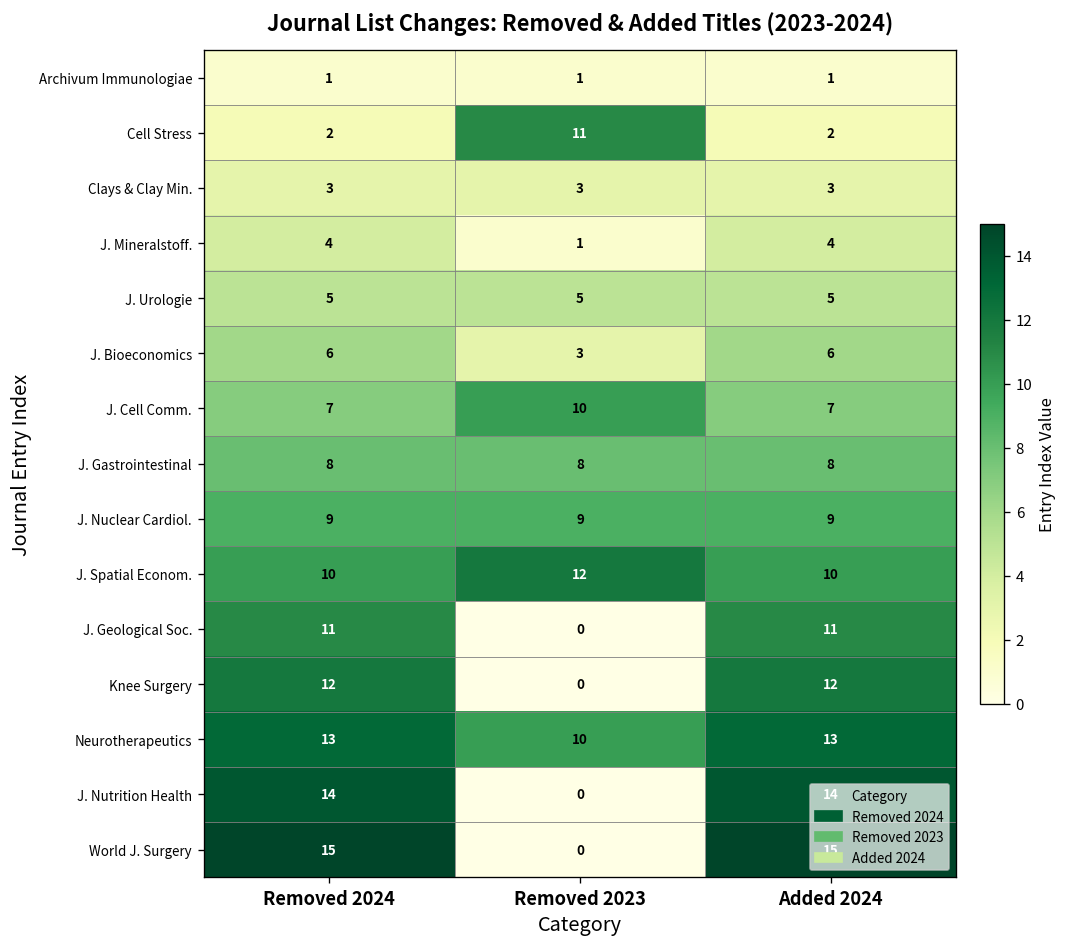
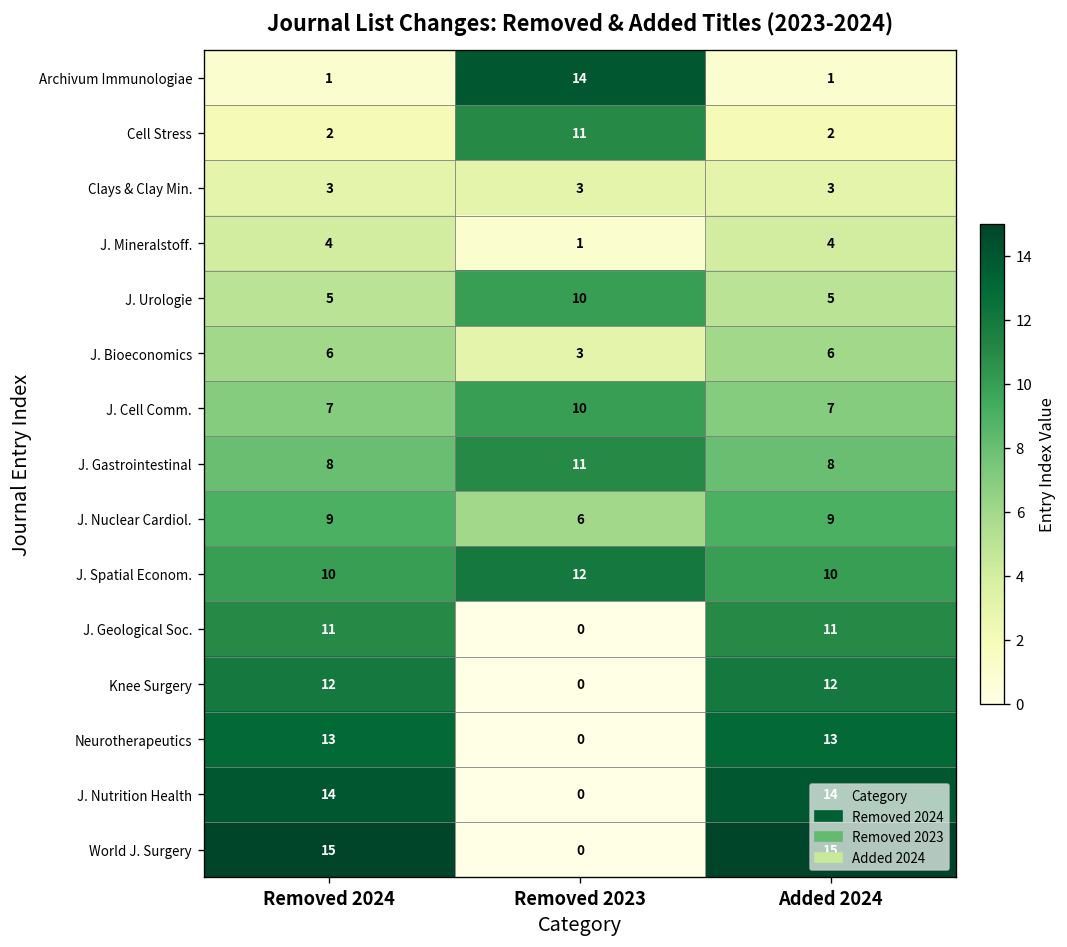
  {
    "Archivum Immunologiae": {
      "Removed 2024": 1,
-     "Removed 2023": 1,
+     "Removed 2023": 14,
      "Added 2024": 1
    },
    "Cell Stress": {
      "Removed 2024": 2,
      "Removed 2023": 11,
      "Added 2024": 2
    },
    "Clays & Clay Min.": {
      "Removed 2024": 3,
      "Removed 2023": 3,
      "Added 2024": 3
    },
    "J. Mineralstoff.": {
      "Removed 2024": 4,
      "Removed 2023": 1,
      "Added 2024": 4
    },
    "J. Urologie": {
      "Removed 2024": 5,
-     "Removed 2023": 5,
+     "Removed 2023": 10,
      "Added 2024": 5
    },
    "J. Bioeconomics": {
      "Removed 2024": 6,
      "Removed 2023": 3,
      "Added 2024": 6
    },
    "J. Cell Comm.": {
      "Removed 2024": 7,
      "Removed 2023": 10,
      "Added 2024": 7
    },
    "J. Gastrointestinal": {
      "Removed 2024": 8,
-     "Removed 2023": 8,
+     "Removed 2023": 11,
      "Added 2024": 8
    },
    "J. Nuclear Cardiol.": {
      "Removed 2024": 9,
-     "Removed 2023": 9,
+     "Removed 2023": 6,
      "Added 2024": 9
    },
    "J. Spatial Econom.": {
      "Removed 2024": 10,
      "Removed 2023": 12,
      "Added 2024": 10
    },
    "J. Geological Soc.": {
      "Removed 2024": 11,
      "Removed 2023": 0,
      "Added 2024": 11
    },
    "Knee Surgery": {
      "Removed 2024": 12,
      "Removed 2023": 0,
      "Added 2024": 12
    },
    "Neurotherapeutics": {
      "Removed 2024": 13,
-     "Removed 2023": 10,
+     "Removed 2023": 0,
      "Added 2024": 13
    },
    "J. Nutrition Health": {
      "Removed 2024": 14,
      "Removed 2023": 0
    },
    "World J. Surgery": {
      "Removed 2024": 15,
      "Removed 2023": 0
    }
  }
